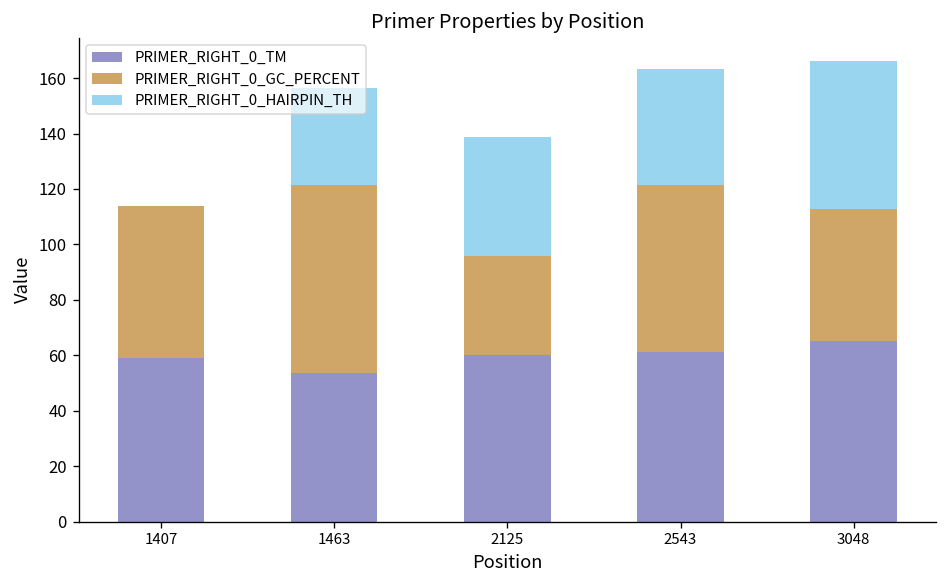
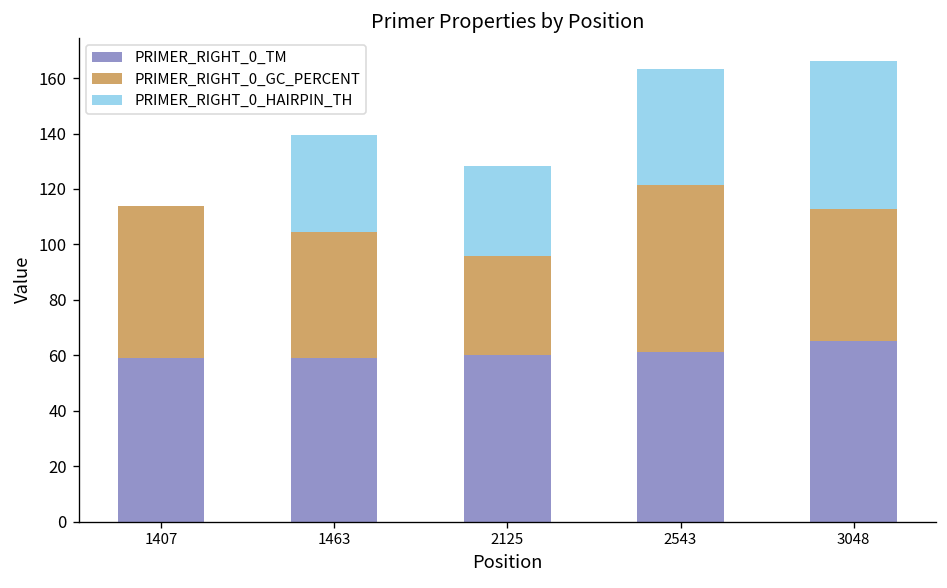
  {
    "PRIMER_RIGHT_0_TM": {
      "1407": 59,
-     "1463": 54,
+     "1463": 59,
      "2125": 60,
      "2543": 61,
      "3048": 65
    },
    "PRIMER_RIGHT_0_GC_PERCENT": {
      "1407": 55,
-     "1463": 68,
+     "1463": 45,
      "2125": 36,
      "2543": 60,
      "3048": 48
    },
    "PRIMER_RIGHT_0_HAIRPIN_TH": {
      "1407": 0,
-     "2125": 43,
+     "2125": 33,
      "2543": 42,
      "3048": 54
    }
  }
